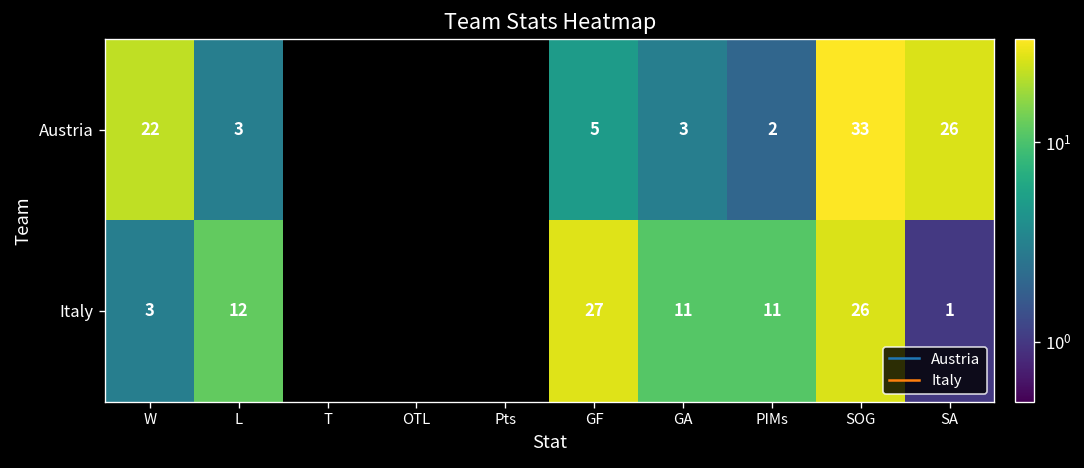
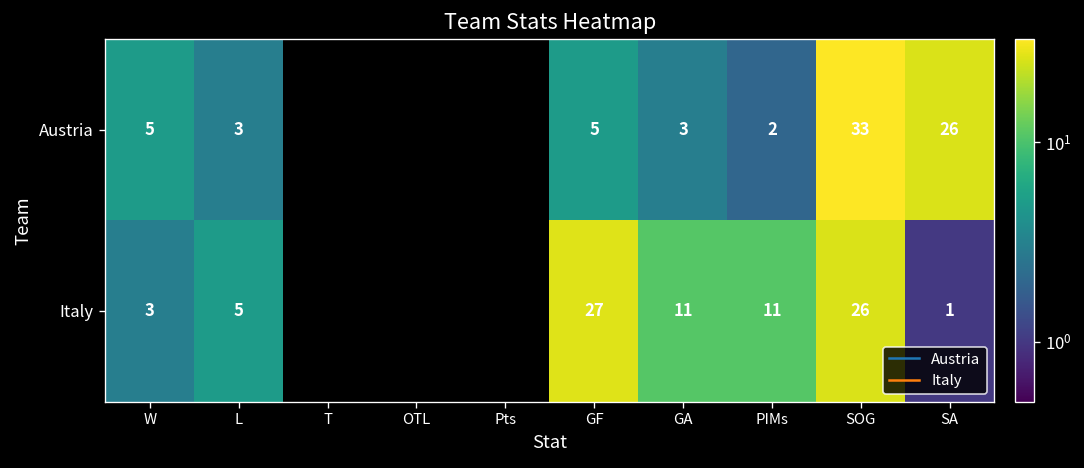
  {
    "Austria": {
-     "W": 22,
+     "W": 5,
      "L": 3,
      "GF": 5,
      "GA": 3,
      "PIMs": 2,
      "SOG": 33,
      "SA": 26
    },
    "Italy": {
      "W": 3,
-     "L": 12,
+     "L": 5,
      "GF": 27,
      "GA": 11,
      "PIMs": 11,
      "SOG": 26,
      "SA": 1
    }
  }
